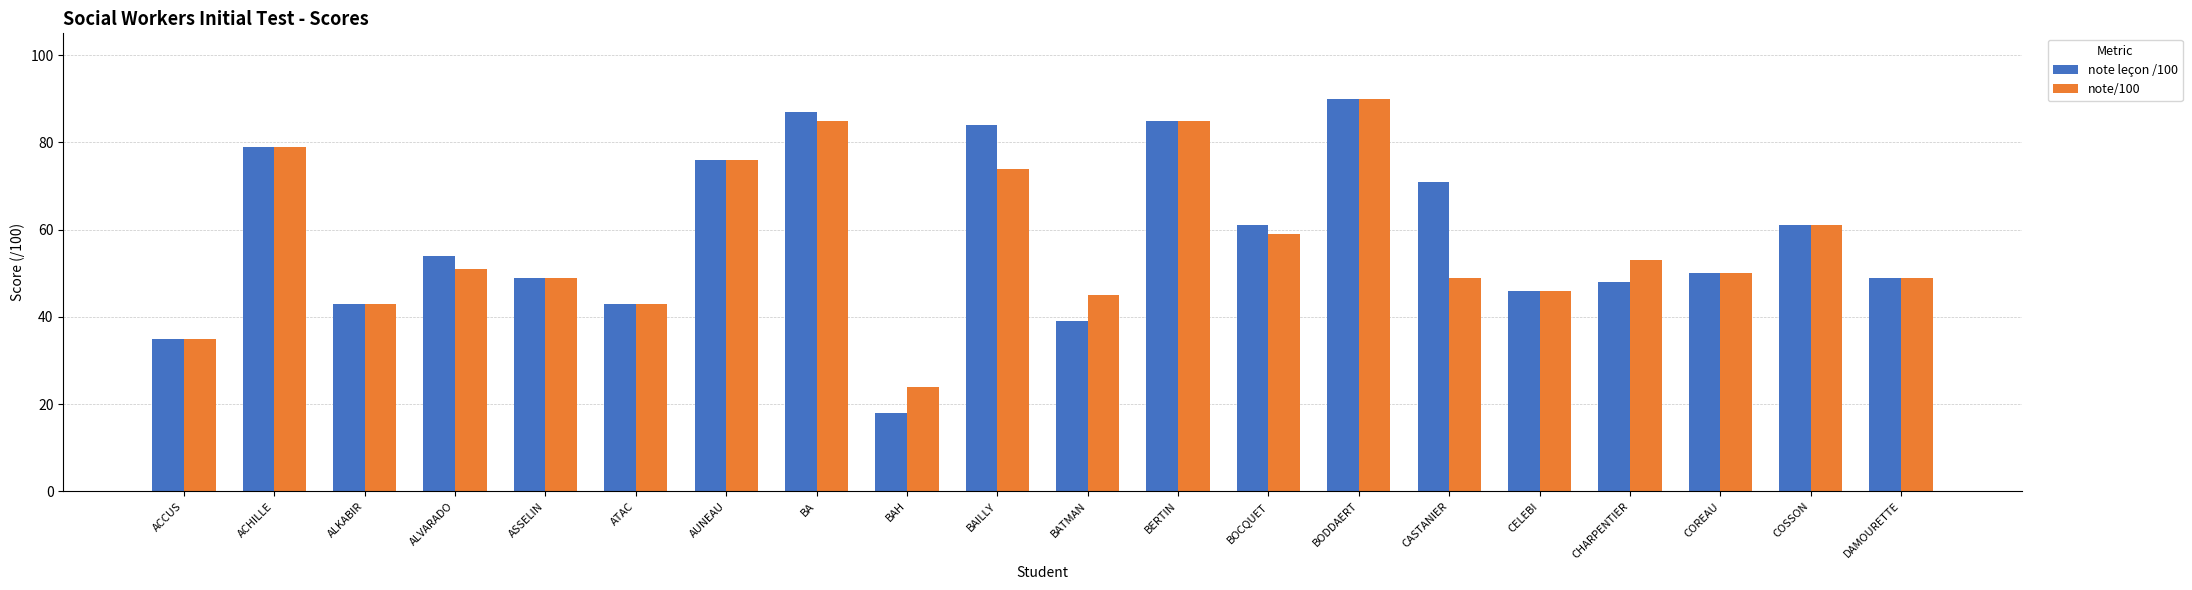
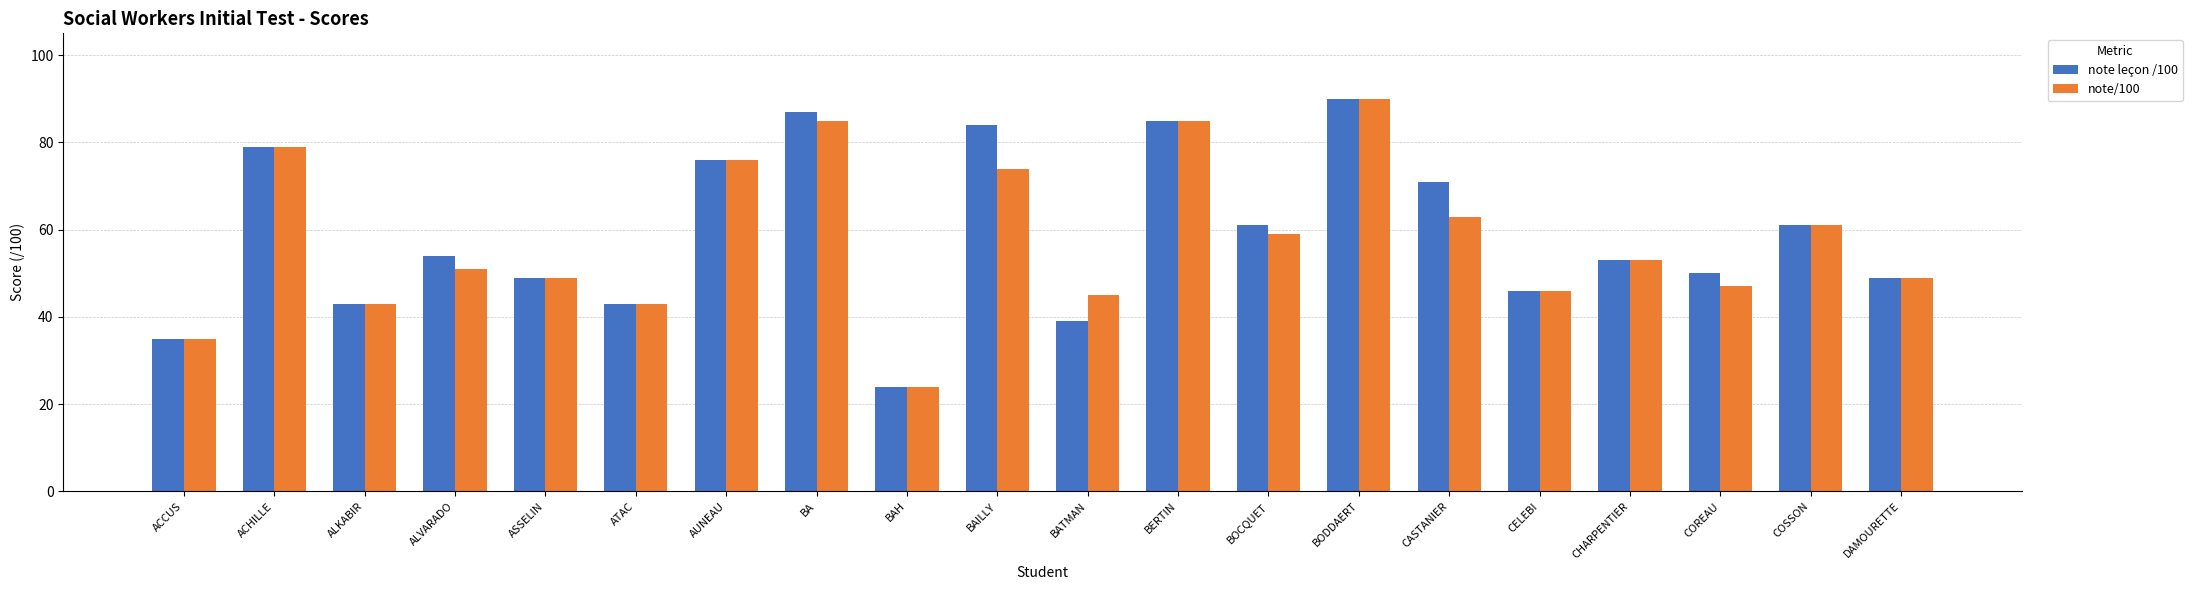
  {
    "note leçon /100": {
      "ACCUS": 35,
      "ACHILLE": 79,
      "ALKABIR": 43,
      "ALVARADO": 54,
      "ASSELIN": 49,
      "ATAC": 43,
      "AUNEAU": 76,
      "BA": 87,
-     "BAH": 18,
+     "BAH": 24,
      "BAILLY": 84,
      "BATMAN": 39,
      "BERTIN": 85,
      "BOCQUET": 61,
      "BODDAERT": 90,
      "CASTANIER": 71,
      "CELEBI": 46,
-     "CHARPENTIER": 48,
+     "CHARPENTIER": 53,
      "COREAU": 50,
      "COSSON": 61,
      "DAMOURETTE": 49
    },
    "note/100": {
      "ACCUS": 35,
      "ACHILLE": 79,
      "ALKABIR": 43,
      "ALVARADO": 51,
      "ASSELIN": 49,
      "ATAC": 43,
      "AUNEAU": 76,
      "BA": 85,
      "BAH": 24,
      "BAILLY": 74,
      "BATMAN": 45,
      "BERTIN": 85,
      "BOCQUET": 59,
      "BODDAERT": 90,
-     "CASTANIER": 49,
+     "CASTANIER": 63,
      "CELEBI": 46,
      "CHARPENTIER": 53,
-     "COREAU": 50,
+     "COREAU": 47,
      "COSSON": 61,
      "DAMOURETTE": 49
    }
  }
